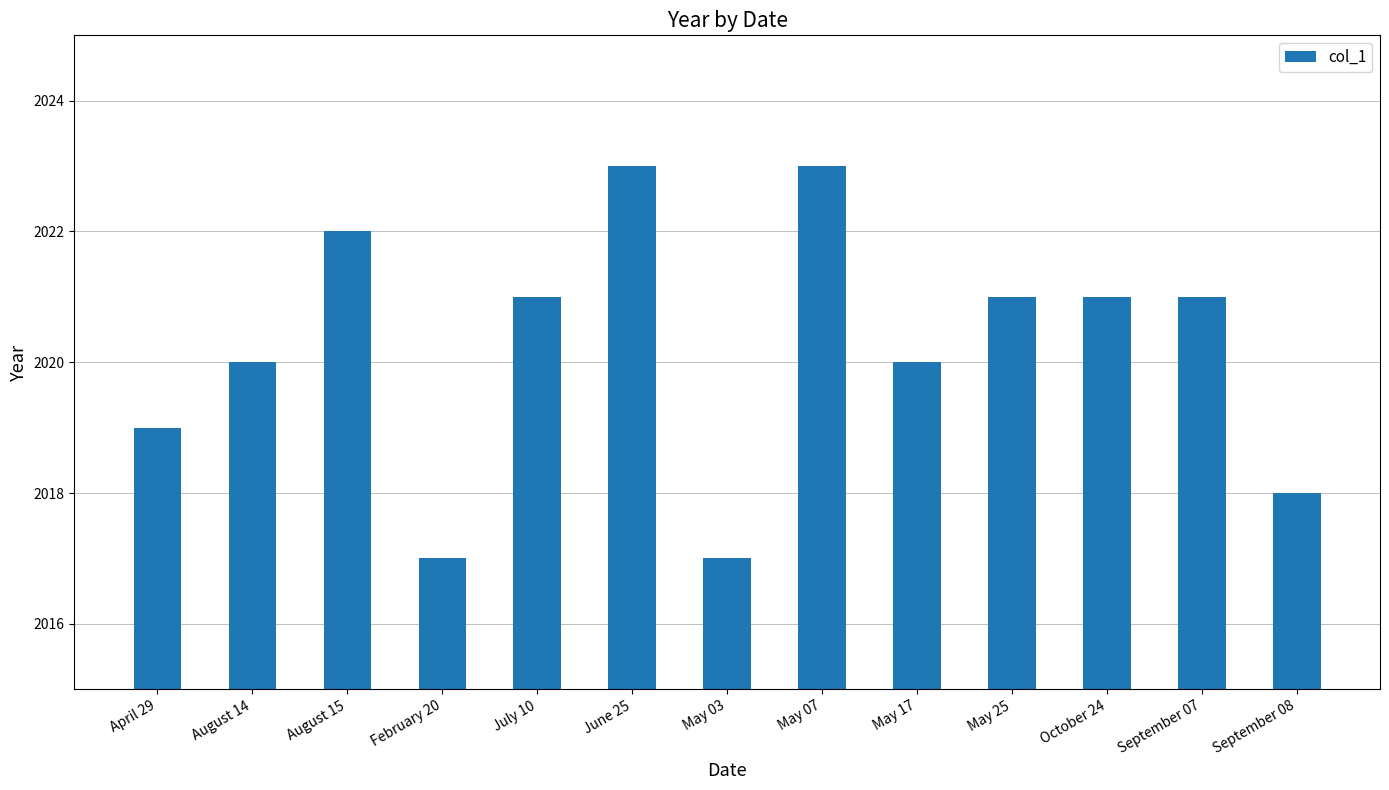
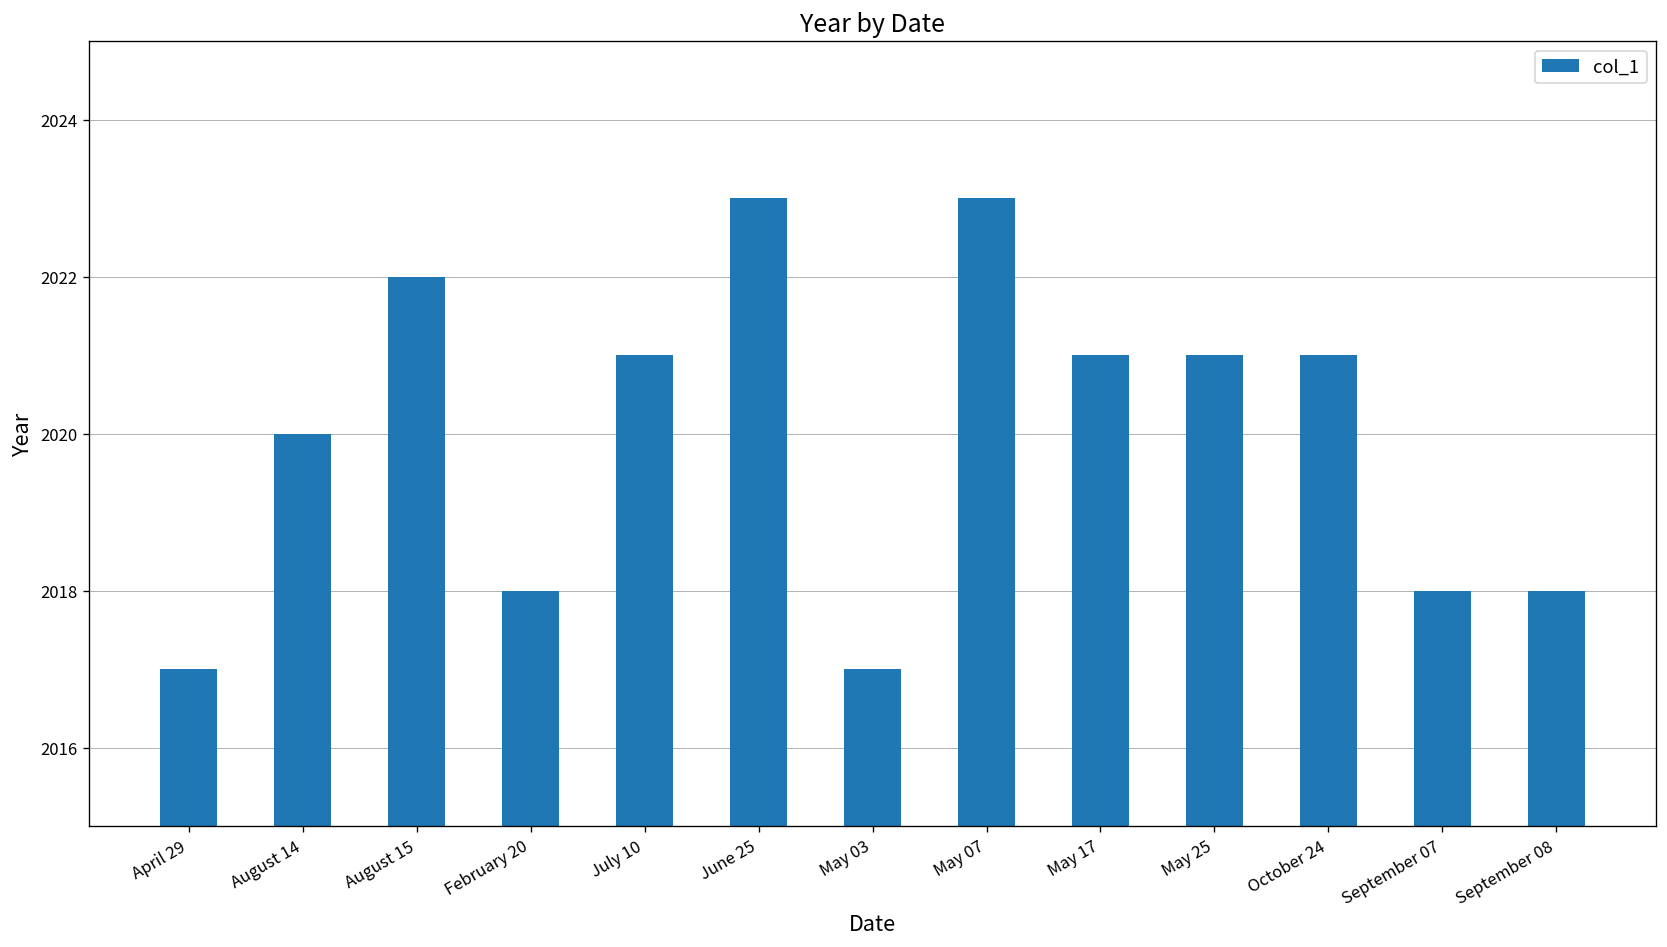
  {
-   "April 29": 2019,
+   "April 29": 2017,
    "August 14": 2020,
    "August 15": 2022,
-   "February 20": 2017,
+   "February 20": 2018,
    "July 10": 2021,
    "June 25": 2023,
    "May 03": 2017,
    "May 07": 2023,
-   "May 17": 2020,
+   "May 17": 2021,
    "May 25": 2021,
    "October 24": 2021,
-   "September 07": 2021,
+   "September 07": 2018,
    "September 08": 2018
  }
